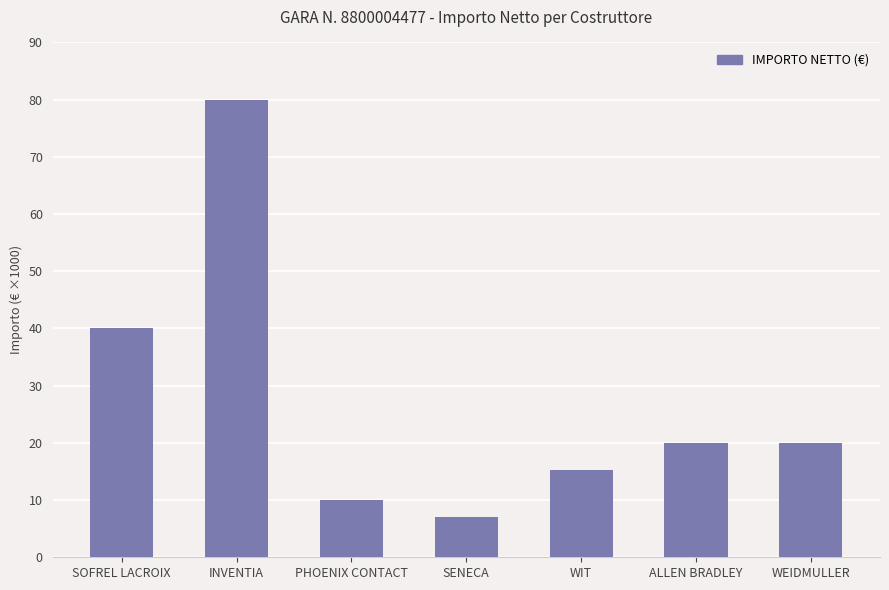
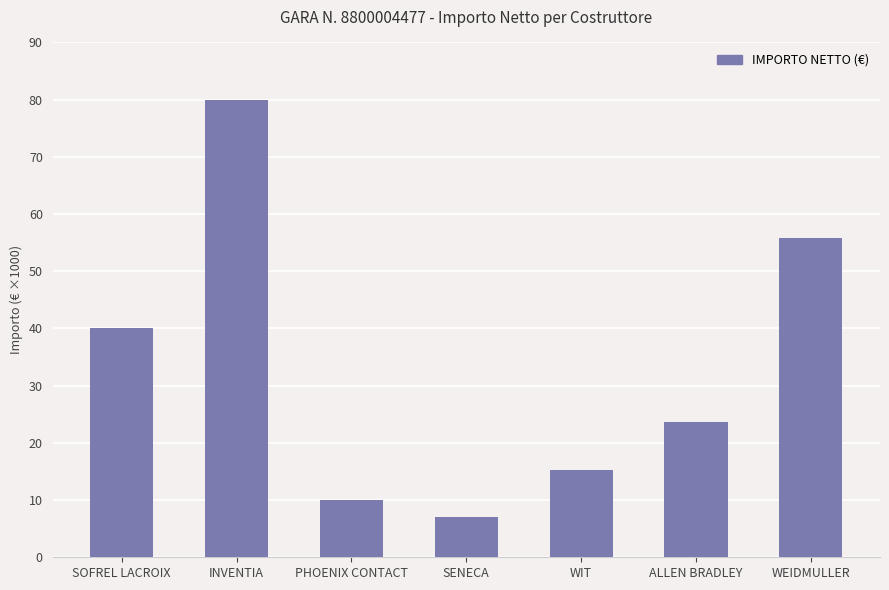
  {
    "SOFREL LACROIX": 40,
    "INVENTIA": 80,
    "PHOENIX CONTACT": 10,
    "SENECA": 7,
    "WIT": 15,
-   "ALLEN BRADLEY": 20,
-   "WEIDMULLER": 20
+   "ALLEN BRADLEY": 24,
+   "WEIDMULLER": 56
  }
